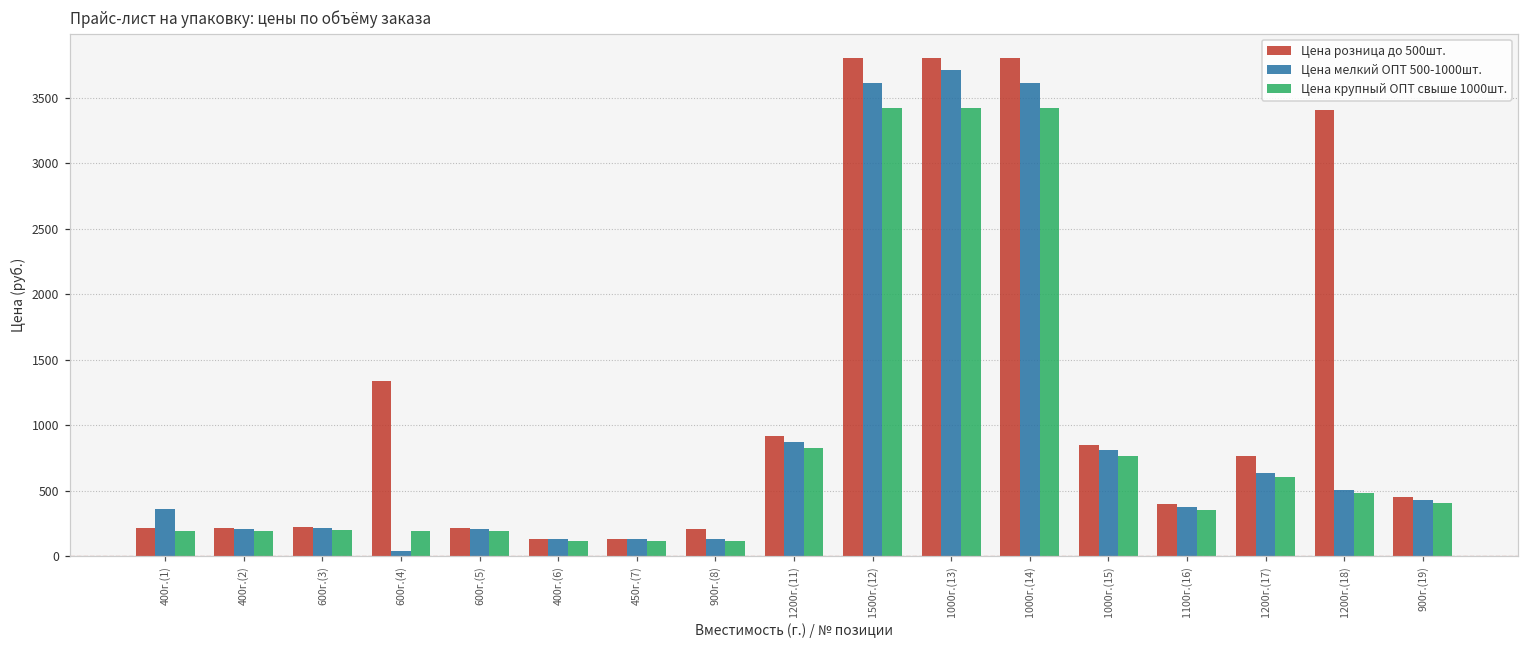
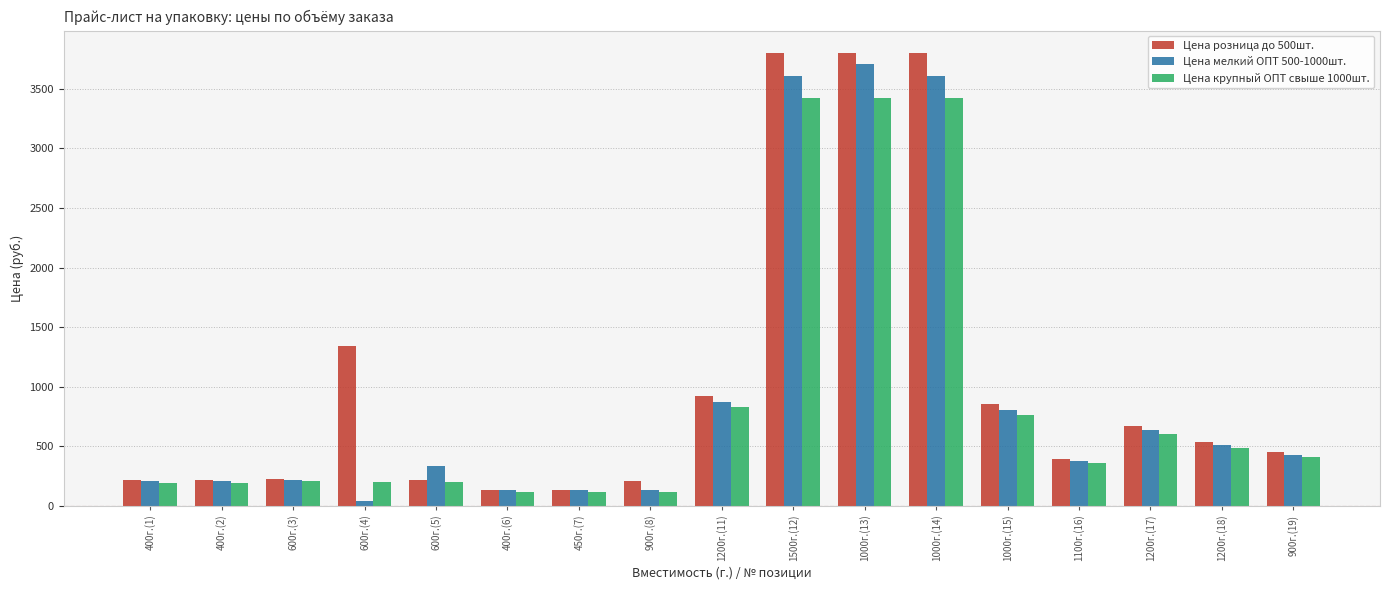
  {
    "Цена розница до 500шт.": {
      "400г.(1)": 220,
      "400г.(2)": 220,
      "600г.(3)": 230,
      "600г.(4)": 1340,
      "600г.(5)": 220,
      "400г.(6)": 130,
      "450г.(7)": 130,
      "900г.(8)": 210,
      "1200г.(11)": 920,
      "1500г.(12)": 3800,
      "1000г.(13)": 3800,
      "1000г.(14)": 3800,
      "1000г.(15)": 850,
      "1100г.(16)": 400,
-     "1200г.(17)": 760,
-     "1200г.(18)": 3410,
+     "1200г.(17)": 670,
+     "1200г.(18)": 540,
      "900г.(19)": 450
    },
    "Цена мелкий ОПТ 500-1000шт.": {
-     "400г.(1)": 360,
+     "400г.(1)": 200,
      "400г.(2)": 200,
      "600г.(3)": 210,
      "600г.(4)": 40,
-     "600г.(5)": 210,
+     "600г.(5)": 330,
      "400г.(6)": 130,
      "450г.(7)": 130,
      "900г.(8)": 130,
      "1200г.(11)": 870,
      "1500г.(12)": 3610,
      "1000г.(13)": 3710,
      "1000г.(14)": 3610,
      "1000г.(15)": 810,
      "1100г.(16)": 380,
      "1200г.(17)": 640,
      "1200г.(18)": 510,
      "900г.(19)": 430
    },
    "Цена крупный ОПТ свыше 1000шт.": {
      "400г.(1)": 190,
      "400г.(2)": 190,
      "600г.(3)": 200,
      "600г.(4)": 200,
      "600г.(5)": 200,
      "400г.(6)": 120,
      "450г.(7)": 120,
      "900г.(8)": 120,
      "1200г.(11)": 830,
      "1500г.(12)": 3420,
      "1000г.(13)": 3420,
      "1000г.(14)": 3420,
      "1000г.(15)": 770,
      "1100г.(16)": 360,
      "1200г.(17)": 600,
      "1200г.(18)": 480,
      "900г.(19)": 410
    }
  }
